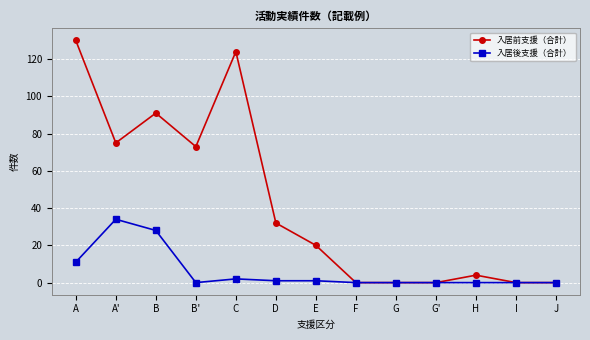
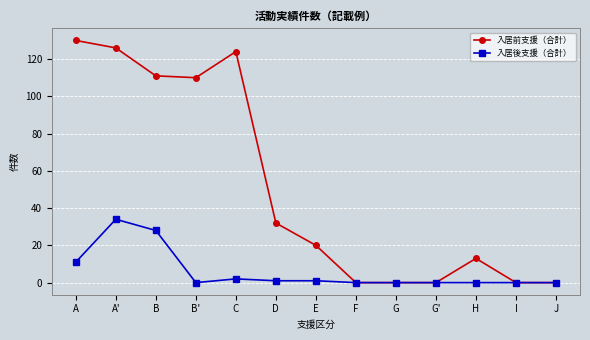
  {
    "入居前支援（合計）": {
      "A": 130,
-     "A'": 75,
-     "B": 91,
-     "B'": 73,
+     "A'": 126,
+     "B": 111,
+     "B'": 110,
      "C": 124,
      "D": 32,
      "E": 20,
-     "H": 4
+     "H": 13
    },
    "入居後支援（合計）": {
      "A": 11,
      "A'": 34,
      "B": 28,
      "B'": 0,
      "C": 2,
      "D": 1,
      "E": 1,
      "H": 0
    }
  }
